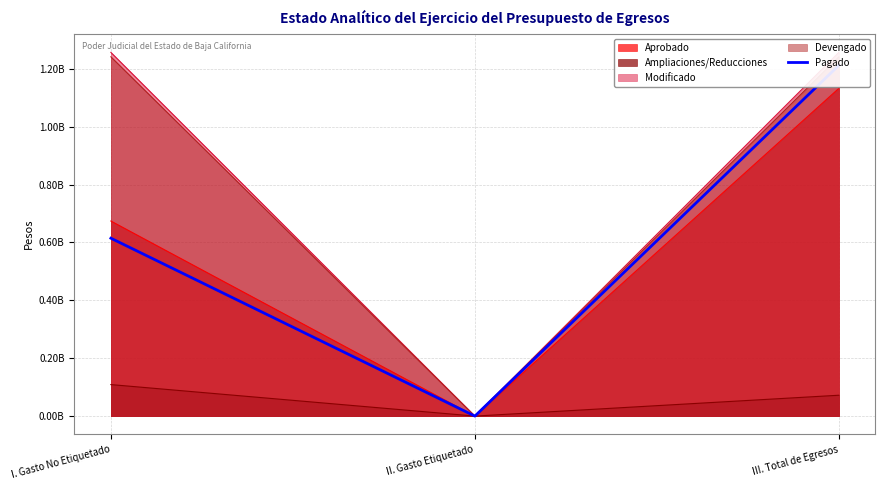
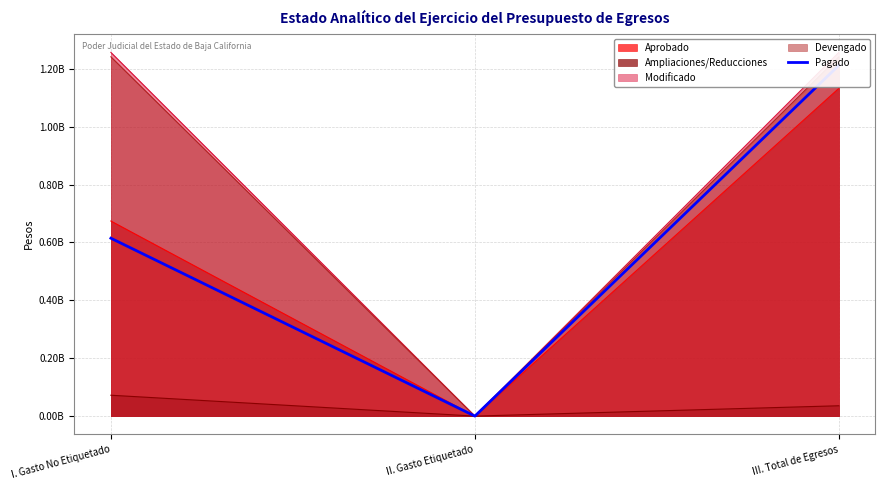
  {
    "Aprobado": {
      "I. Gasto No Etiquetado": 670000000,
      "III. Total de Egresos": 1130000000
    },
    "Ampliaciones/Reducciones": {
-     "I. Gasto No Etiquetado": 110000000,
-     "III. Total de Egresos": 70000000
+     "I. Gasto No Etiquetado": 70000000,
+     "III. Total de Egresos": 40000000
    },
    "Pagado": {
      "I. Gasto No Etiquetado": 610000000
    }
  }
